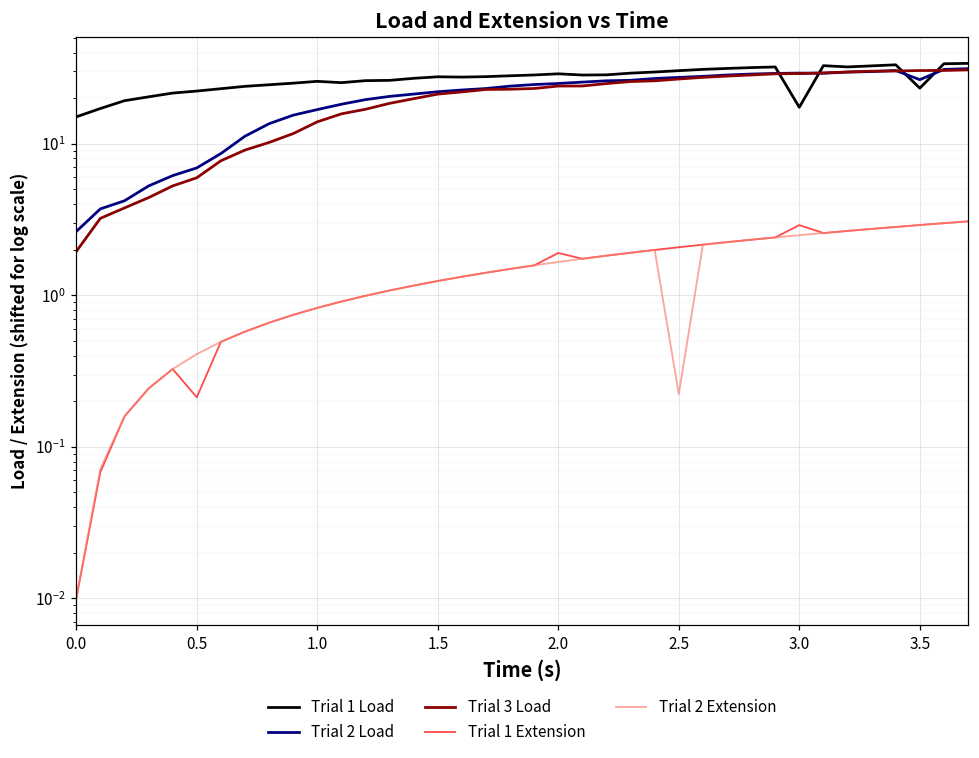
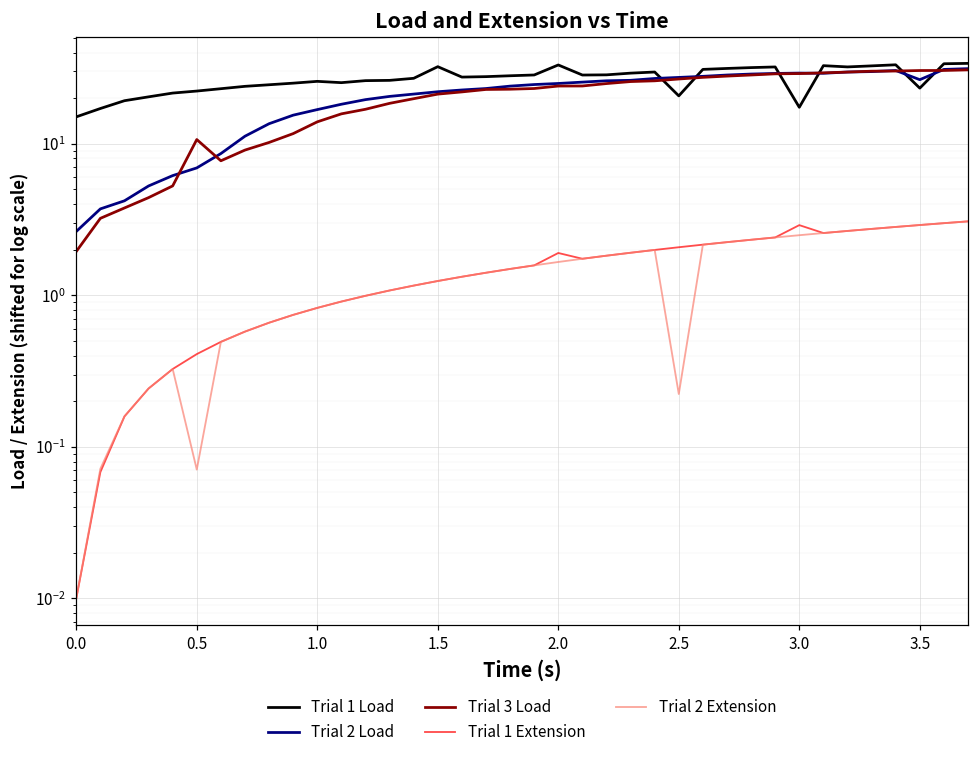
  {
    "Trial 1 Load": {
      "0.0": 15,
      "0.5": 22,
      "1.0": 26,
-     "1.5": 28,
-     "2.0": 29,
-     "2.5": 30,
+     "1.5": 32,
+     "2.0": 33,
+     "2.5": 21,
      "3.0": 17,
      "3.5": 23
    },
    "Trial 2 Load": {
      "0.0": 2.6,
      "0.5": 7,
      "1.0": 17,
      "3.5": 26
    },
    "Trial 3 Load": {
      "0.0": 1.9,
-     "0.5": 6.0,
+     "0.5": 11,
      "1.0": 14,
      "3.5": 30
    },
    "Trial 1 Extension": {
-     "0.5": 0.21,
+     "0.5": 0.41,
      "2.0": 1.9,
      "2.5": 2.1,
      "3.0": 2.9
    },
    "Trial 2 Extension": {
-     "0.5": 0.41,
+     "0.5": 0.07,
      "2.0": 1.7,
      "2.5": 0.22,
      "3.0": 2.5
    }
  }
